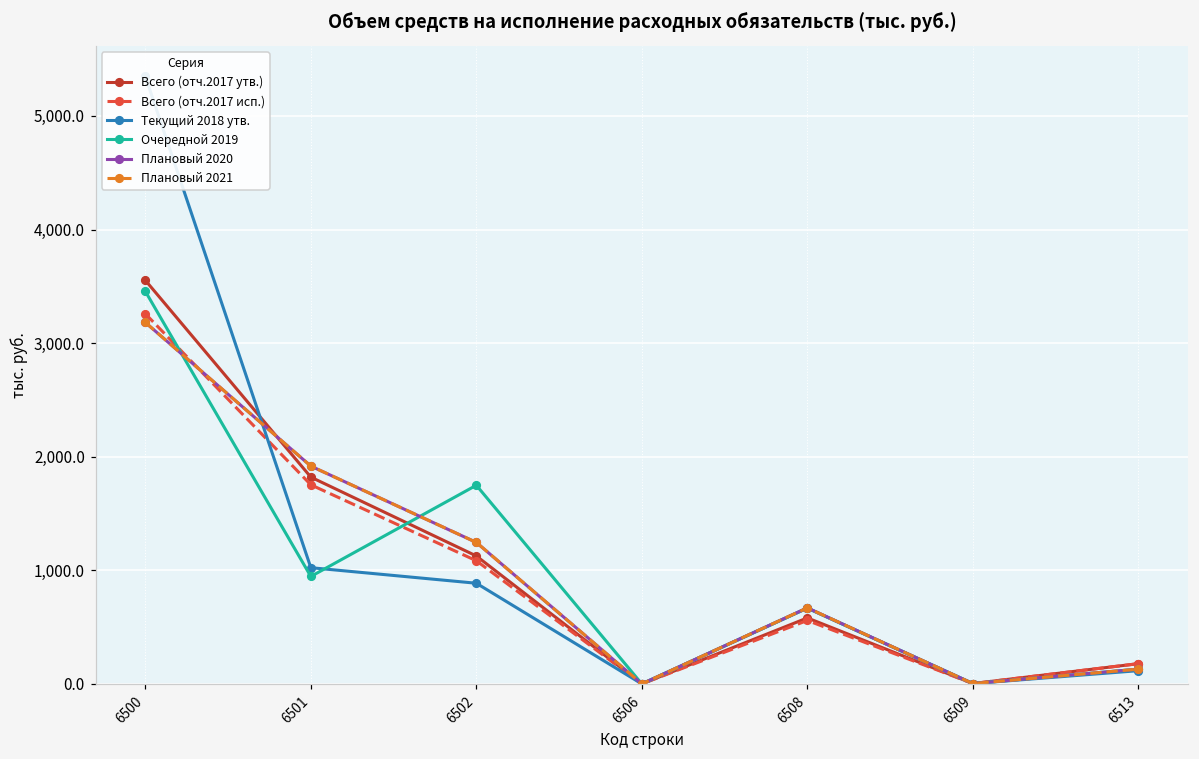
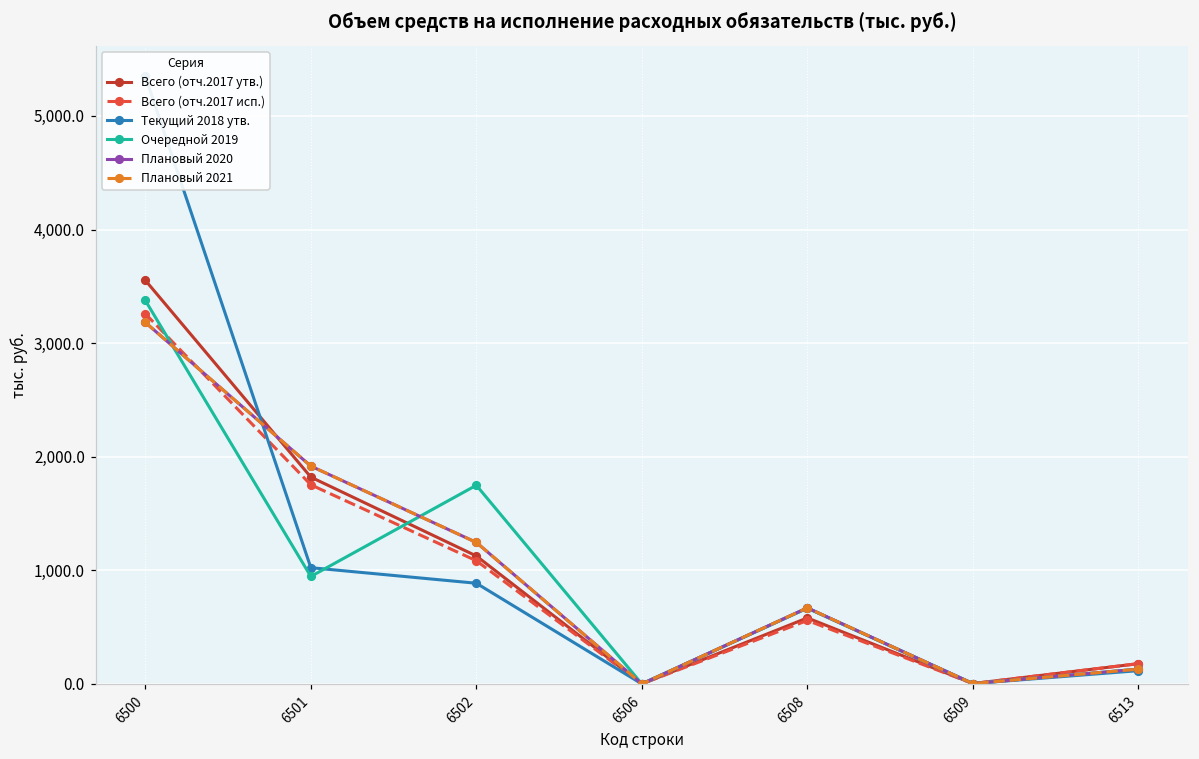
  {
    "Текущий 2018 утв.": {
      "6501": "1,020",
      "6502": "890"
    },
    "Очередной 2019": {
-     "6500": "3,460",
+     "6500": "3,380",
      "6501": "950",
      "6502": "1,750"
    }
  }
